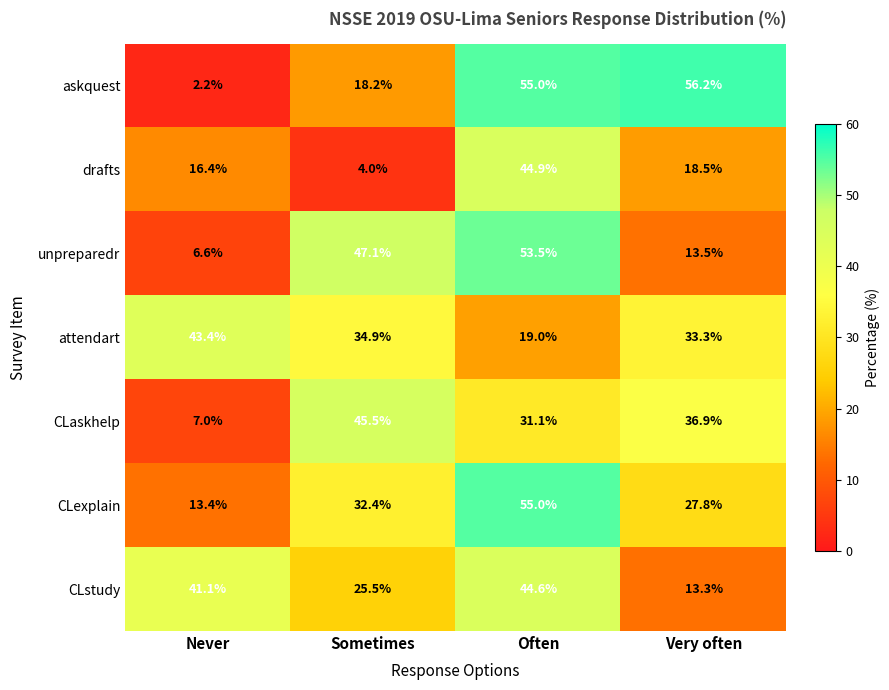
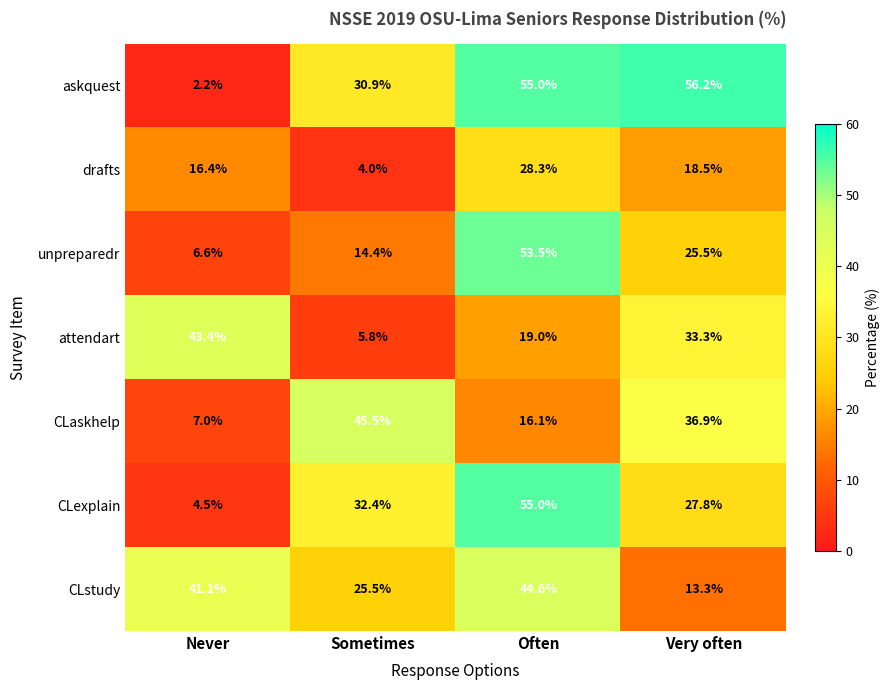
  {
    "askquest": {
      "Never": "2.2%",
-     "Sometimes": "18.2%",
+     "Sometimes": "30.9%",
      "Often": "55.0%",
      "Very often": "56.2%"
    },
    "drafts": {
      "Never": "16.4%",
      "Sometimes": "4.0%",
-     "Often": "44.9%",
+     "Often": "28.3%",
      "Very often": "18.5%"
    },
    "unpreparedr": {
      "Never": "6.6%",
-     "Sometimes": "47.1%",
+     "Sometimes": "14.4%",
      "Often": "53.5%",
-     "Very often": "13.5%"
+     "Very often": "25.5%"
    },
    "attendart": {
      "Never": "43.4%",
-     "Sometimes": "34.9%",
+     "Sometimes": "5.8%",
      "Often": "19.0%",
      "Very often": "33.3%"
    },
    "CLaskhelp": {
      "Never": "7.0%",
      "Sometimes": "45.5%",
-     "Often": "31.1%",
+     "Often": "16.1%",
      "Very often": "36.9%"
    },
    "CLexplain": {
-     "Never": "13.4%",
+     "Never": "4.5%",
      "Sometimes": "32.4%",
      "Often": "55.0%",
      "Very often": "27.8%"
    },
    "CLstudy": {
      "Never": "41.1%",
      "Sometimes": "25.5%",
      "Often": "44.6%",
      "Very often": "13.3%"
    }
  }
